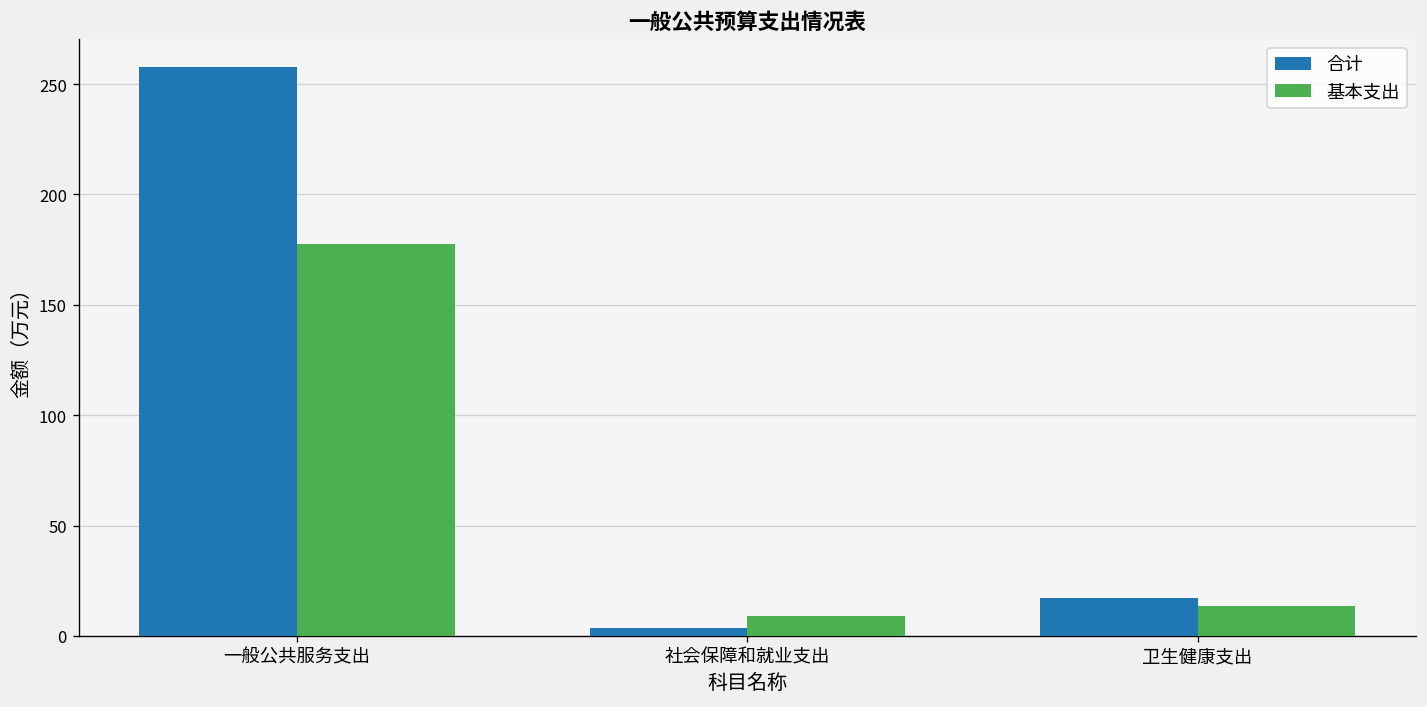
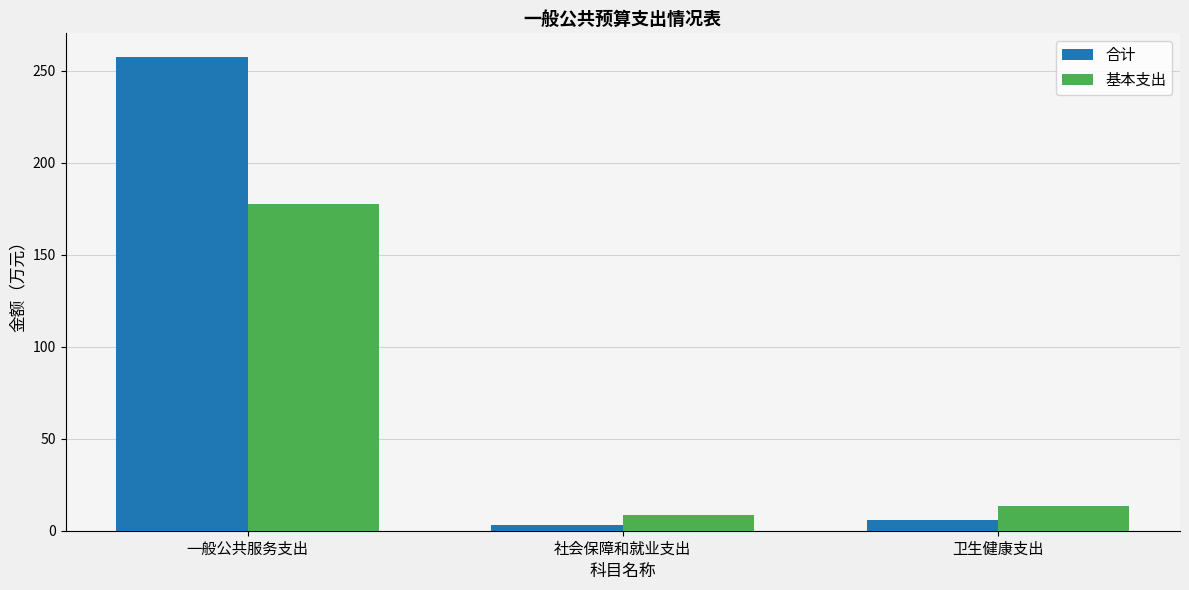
  {
    "合计": {
      "一般公共服务支出": 258,
      "社会保障和就业支出": 3,
-     "卫生健康支出": 17
+     "卫生健康支出": 6
    },
    "基本支出": {
      "一般公共服务支出": 178,
      "社会保障和就业支出": 9,
      "卫生健康支出": 14
    }
  }
